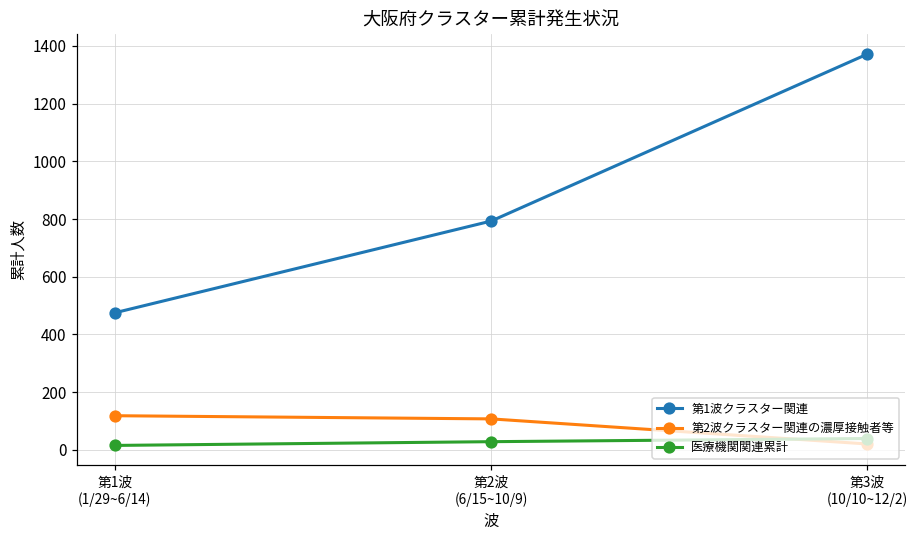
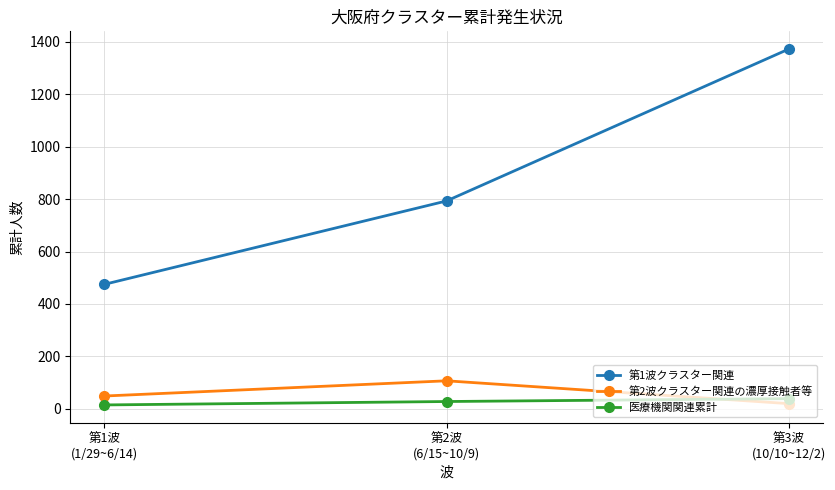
  {
    "第1波クラスター関連": {
      "第1波 (1/29~6/14)": 480,
      "第2波 (6/15~10/9)": 790,
      "第3波 (10/10~12/2)": 1370
    },
    "第2波クラスター関連の濃厚接触者等": {
-     "第1波 (1/29~6/14)": 120,
+     "第1波 (1/29~6/14)": 50,
      "第2波 (6/15~10/9)": 110
    },
    "医療機関関連累計": {
      "第1波 (1/29~6/14)": 20,
      "第2波 (6/15~10/9)": 30
    }
  }
